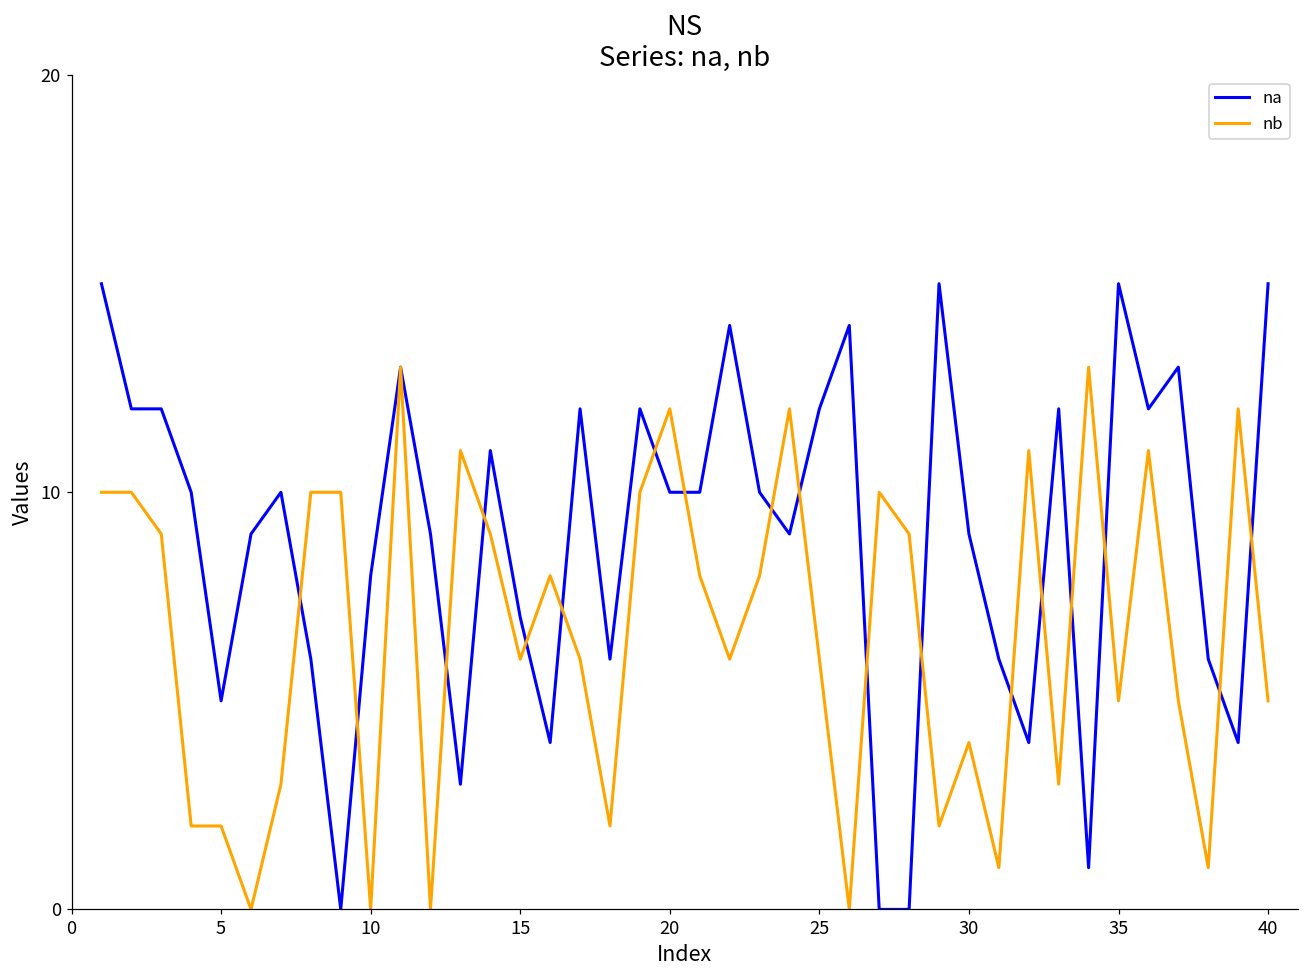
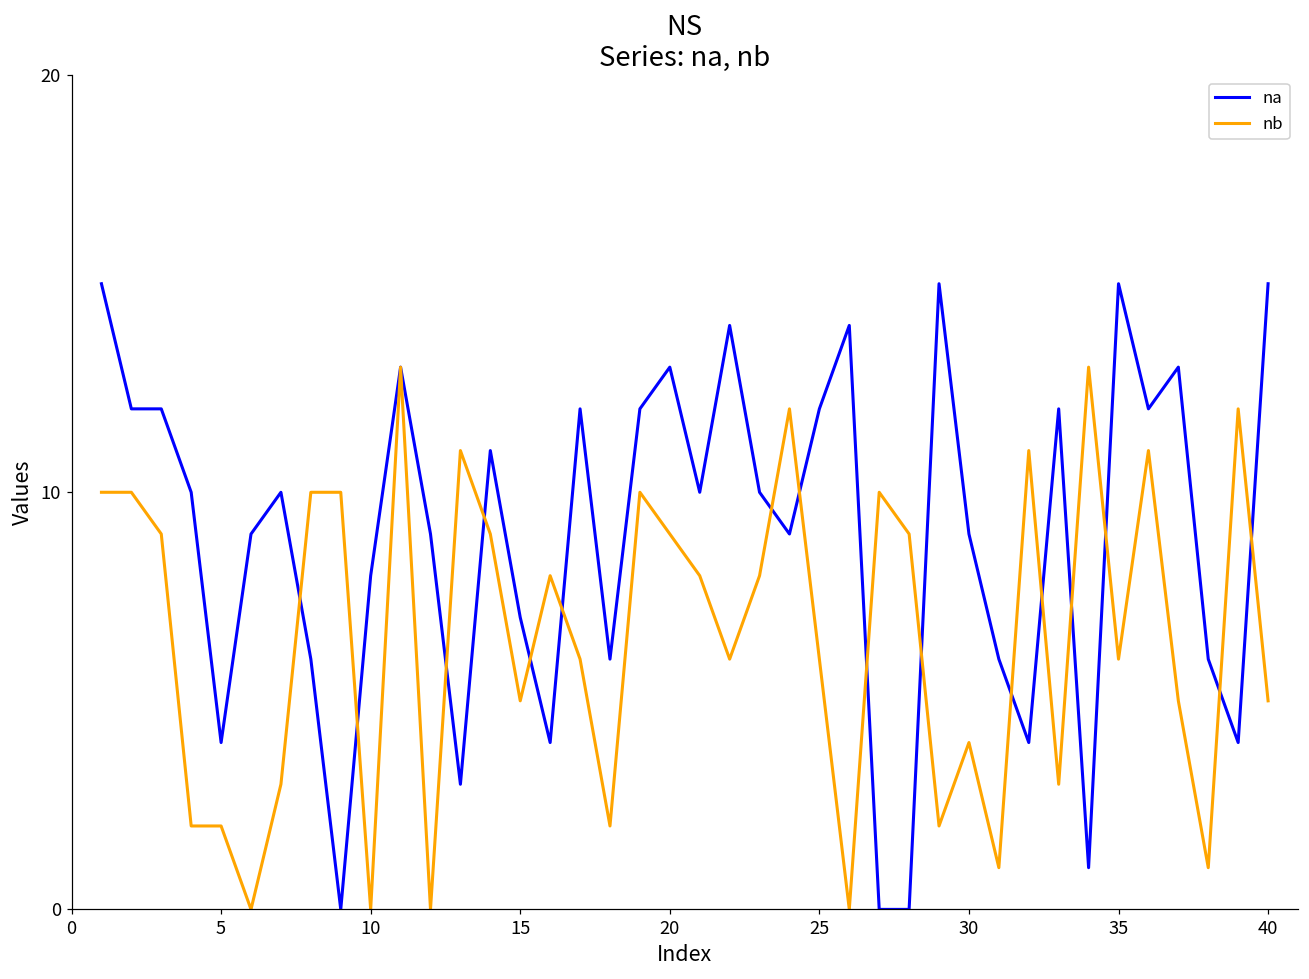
  {
    "na": {
-     "5": 5,
+     "5": 4,
      "10": 8,
      "15": 7,
-     "20": 10,
+     "20": 13,
      "25": 12,
      "30": 9,
      "35": 15,
      "40": 15
    },
    "nb": {
      "5": 2,
      "10": 0,
-     "15": 6,
-     "20": 12,
+     "15": 5,
+     "20": 9,
      "25": 6,
      "30": 4,
-     "35": 5,
+     "35": 6,
      "40": 5
    }
  }
